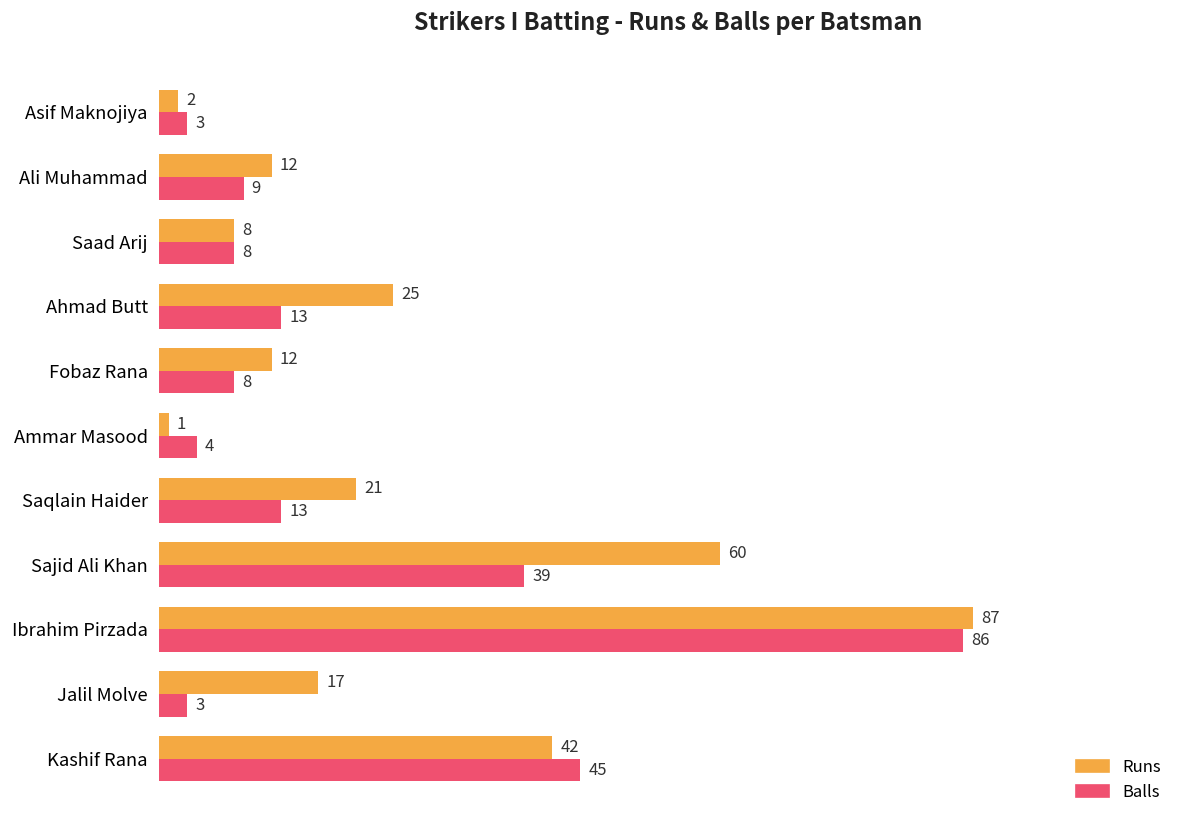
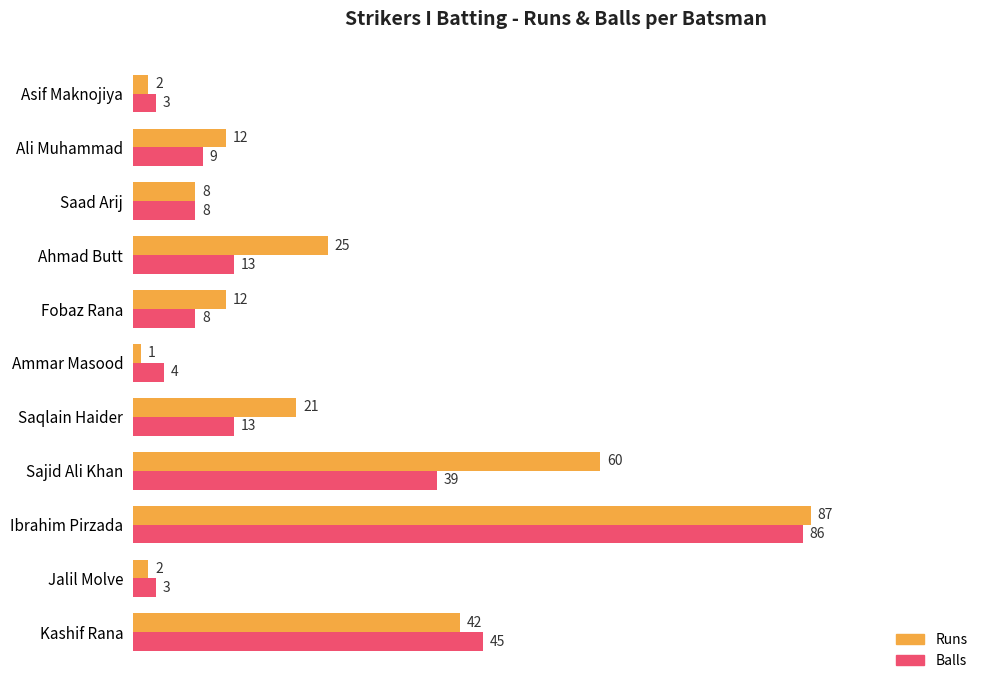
  {
    "Runs": {
      "Asif Maknojiya": 2,
      "Ali Muhammad": 12,
      "Saad Arij": 8,
      "Ahmad Butt": 25,
      "Fobaz Rana": 12,
      "Ammar Masood": 1,
      "Saqlain Haider": 21,
      "Sajid Ali Khan": 60,
      "Ibrahim Pirzada": 87,
-     "Jalil Molve": 17,
+     "Jalil Molve": 2,
      "Kashif Rana": 42
    },
    "Balls": {
      "Asif Maknojiya": 3,
      "Ali Muhammad": 9,
      "Saad Arij": 8,
      "Ahmad Butt": 13,
      "Fobaz Rana": 8,
      "Ammar Masood": 4,
      "Saqlain Haider": 13,
      "Sajid Ali Khan": 39,
      "Ibrahim Pirzada": 86,
      "Jalil Molve": 3,
      "Kashif Rana": 45
    }
  }
